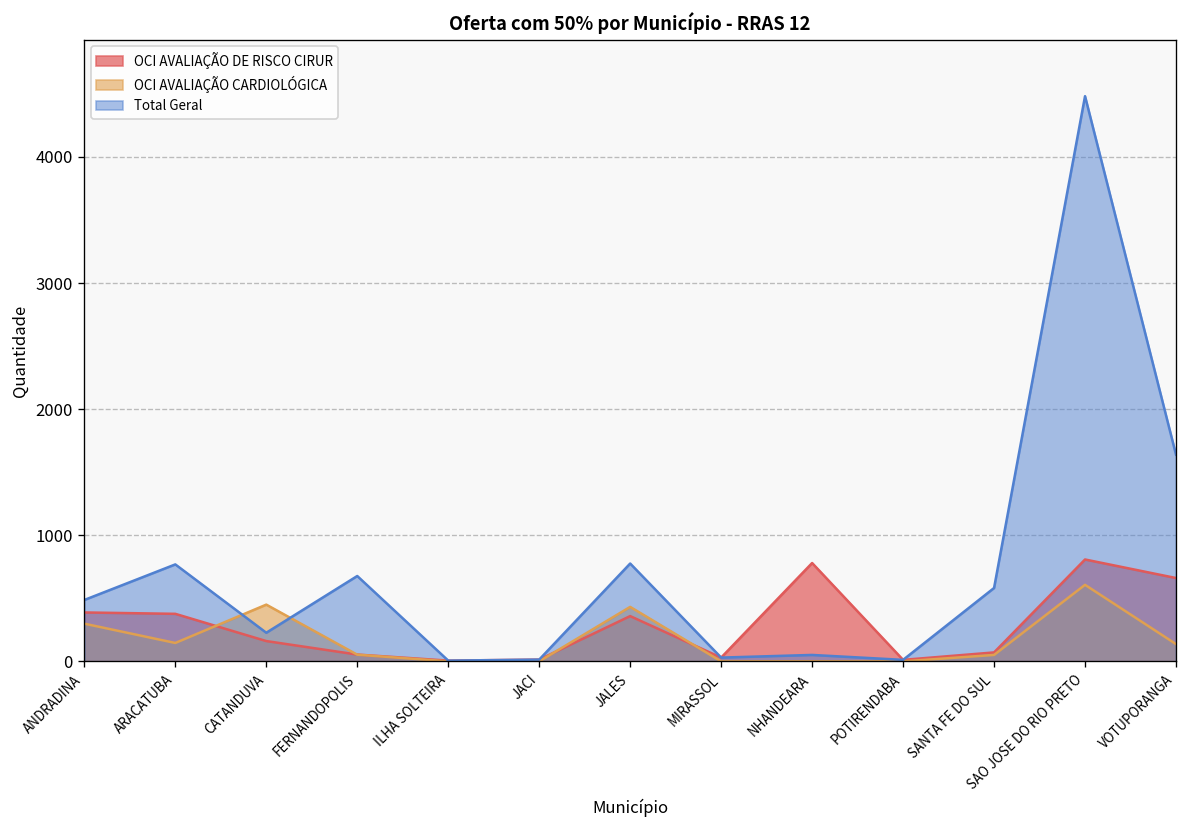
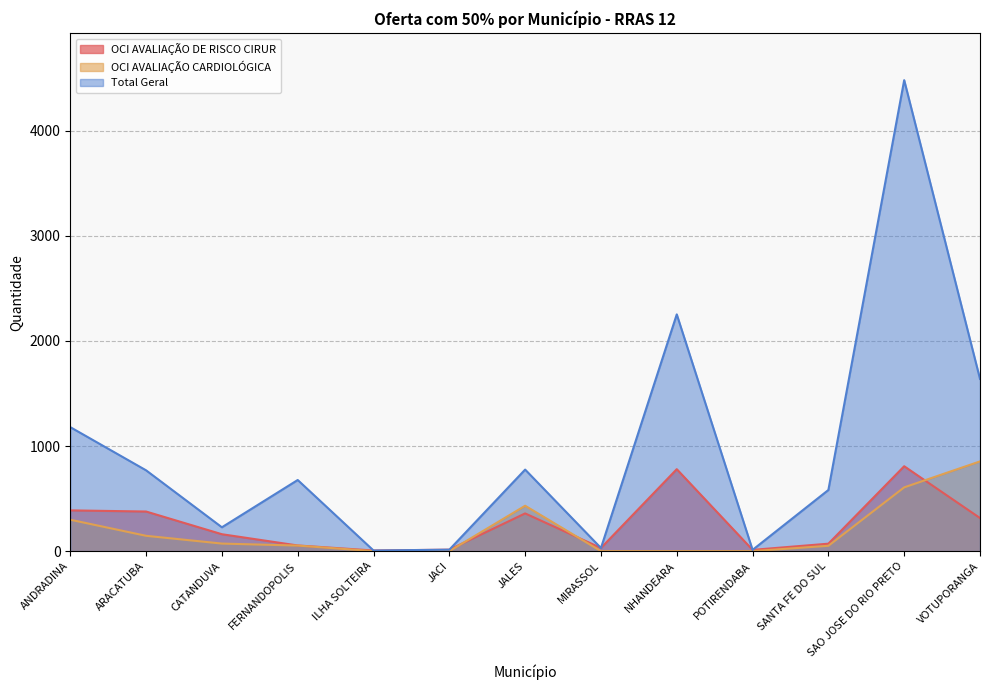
  {
    "OCI AVALIAÇÃO DE RISCO CIRUR": {
      "ANDRADINA": 390,
      "ARACATUBA": 380,
      "CATANDUVA": 160,
      "JALES": 360,
      "NHANDEARA": 780,
      "SAO JOSE DO RIO PRETO": 810,
-     "VOTUPORANGA": 660
+     "VOTUPORANGA": 320
    },
    "OCI AVALIAÇÃO CARDIOLÓGICA": {
      "ANDRADINA": 300,
      "ARACATUBA": 150,
-     "CATANDUVA": 450,
+     "CATANDUVA": 70,
      "JALES": 430,
      "MIRASSOL": 0,
      "NHANDEARA": 0,
      "SAO JOSE DO RIO PRETO": 610,
-     "VOTUPORANGA": 140
+     "VOTUPORANGA": 850
    },
    "Total Geral": {
-     "ANDRADINA": 490,
+     "ANDRADINA": 1180,
      "ARACATUBA": 770,
      "CATANDUVA": 230,
      "FERNANDOPOLIS": 680,
      "JALES": 780,
-     "NHANDEARA": 50,
+     "NHANDEARA": 2250,
      "SANTA FE DO SUL": 580,
      "SAO JOSE DO RIO PRETO": 4480,
      "VOTUPORANGA": 1640
    }
  }
